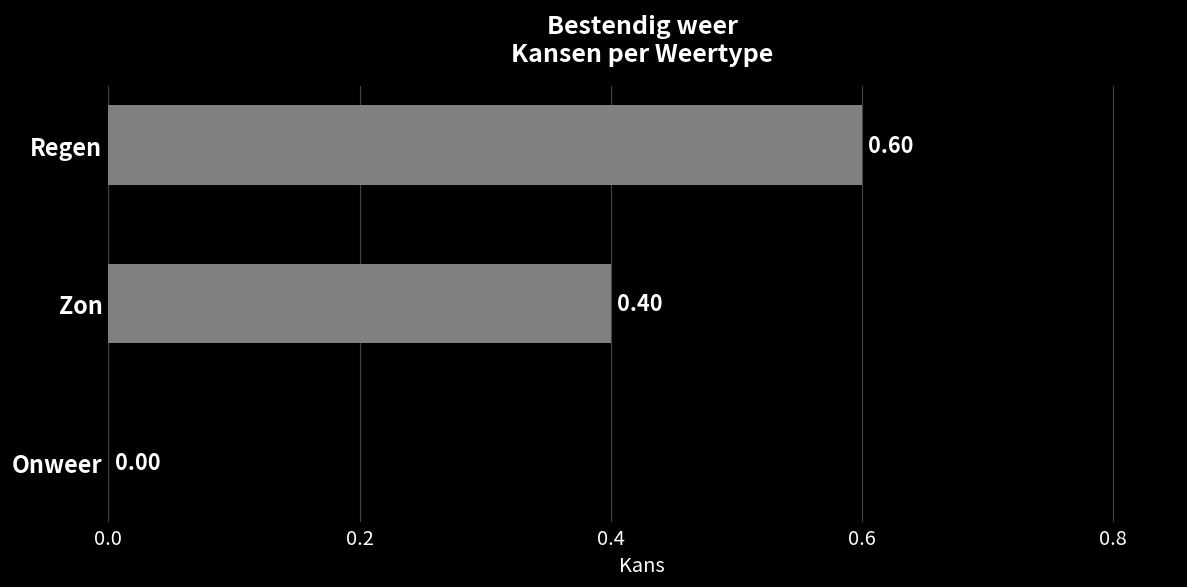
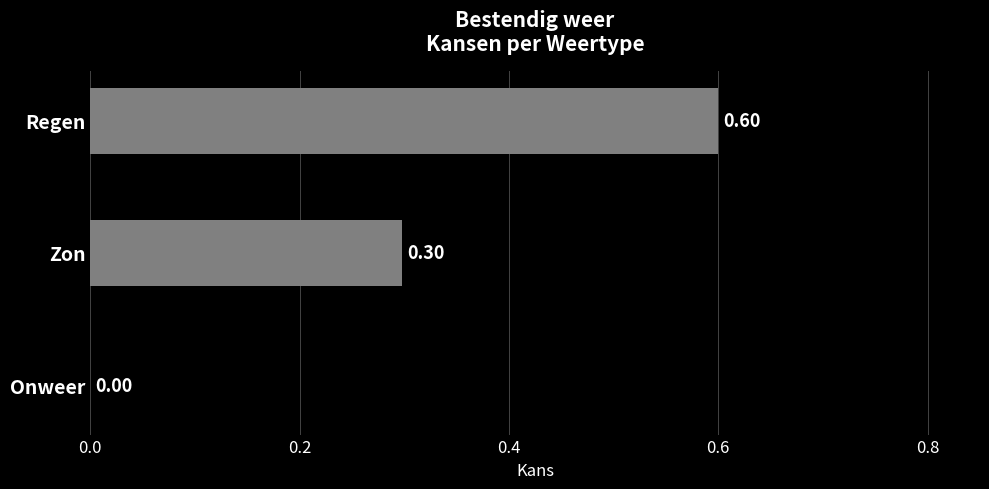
  {
    "Regen": 0.60,
-   "Zon": 0.40,
+   "Zon": 0.30,
    "Onweer": 0.00
  }
